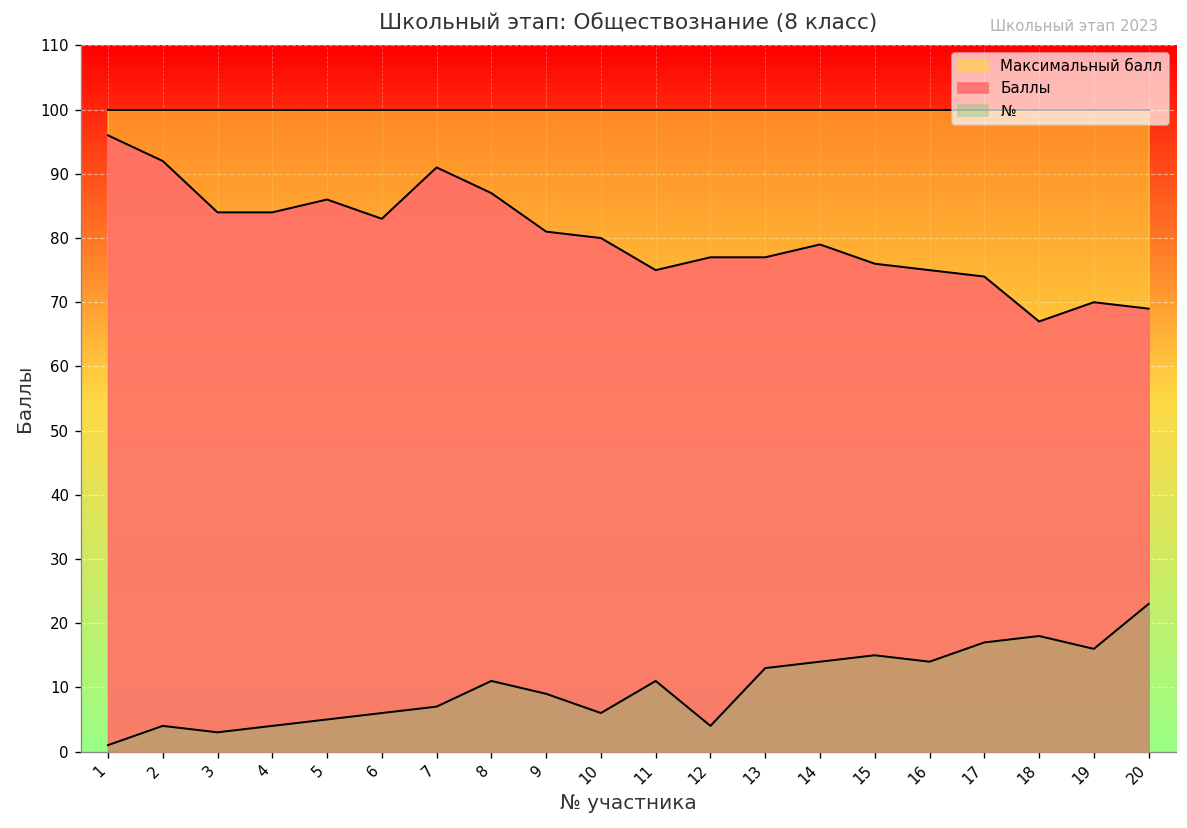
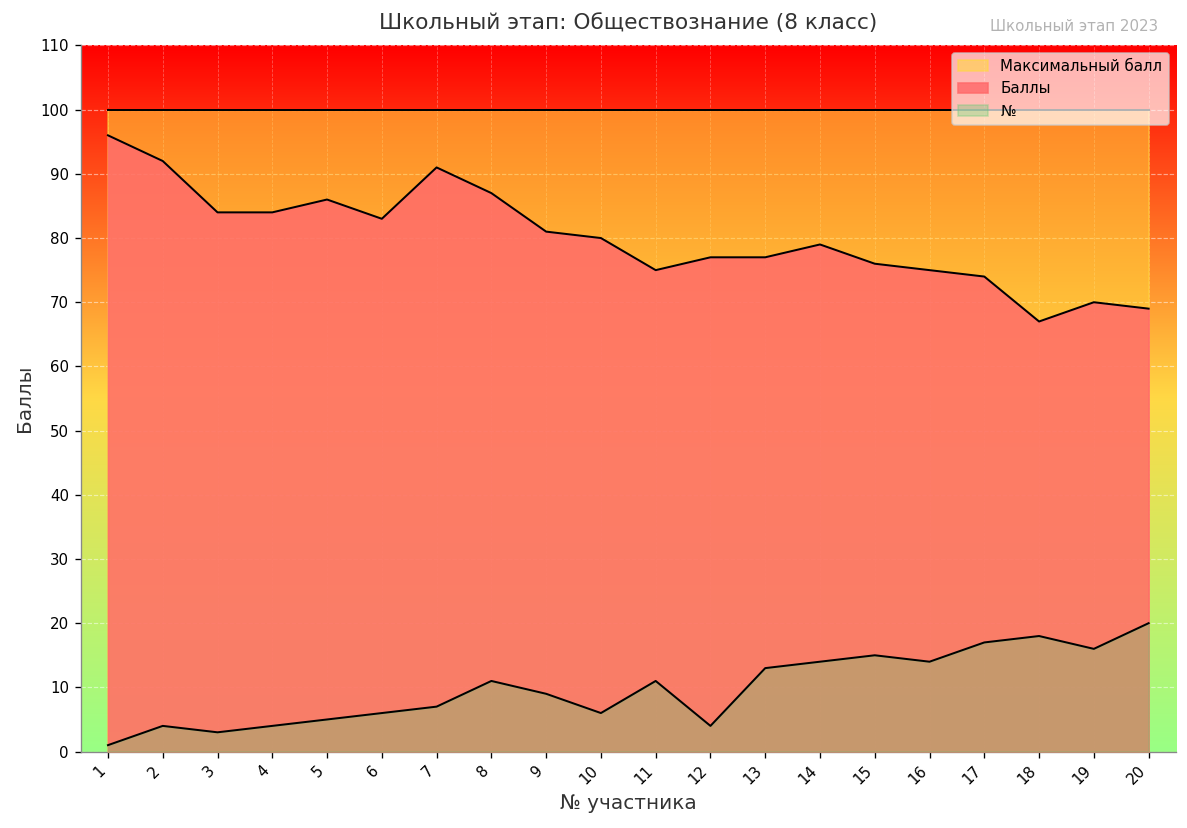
  {
    "Максимальный балл": {
      "1": 100,
      "2": 100,
      "3": 100,
      "4": 100,
      "5": 100,
      "6": 100,
      "7": 100,
      "8": 100,
      "9": 100,
      "10": 100,
      "11": 100,
      "12": 100,
      "13": 100,
      "14": 100,
      "15": 100,
      "16": 100
    },
    "Баллы": {
      "1": 96,
      "2": 92,
      "3": 84,
      "4": 84,
      "5": 86,
      "6": 83,
      "7": 91,
      "8": 87,
      "9": 81,
      "10": 80,
      "11": 75,
      "12": 77,
      "13": 77,
      "14": 79,
      "15": 76,
      "16": 75,
      "17": 74,
      "18": 67,
      "19": 70,
      "20": 69
    },
    "№": {
      "1": 1,
      "2": 4,
      "3": 3,
      "4": 4,
      "5": 5,
      "6": 6,
      "7": 7,
      "8": 11,
      "9": 9,
      "10": 6,
      "11": 11,
      "12": 4,
      "13": 13,
      "14": 14,
      "15": 15,
      "16": 14,
      "17": 17,
      "18": 18,
      "19": 16,
-     "20": 23
+     "20": 20
    }
  }
